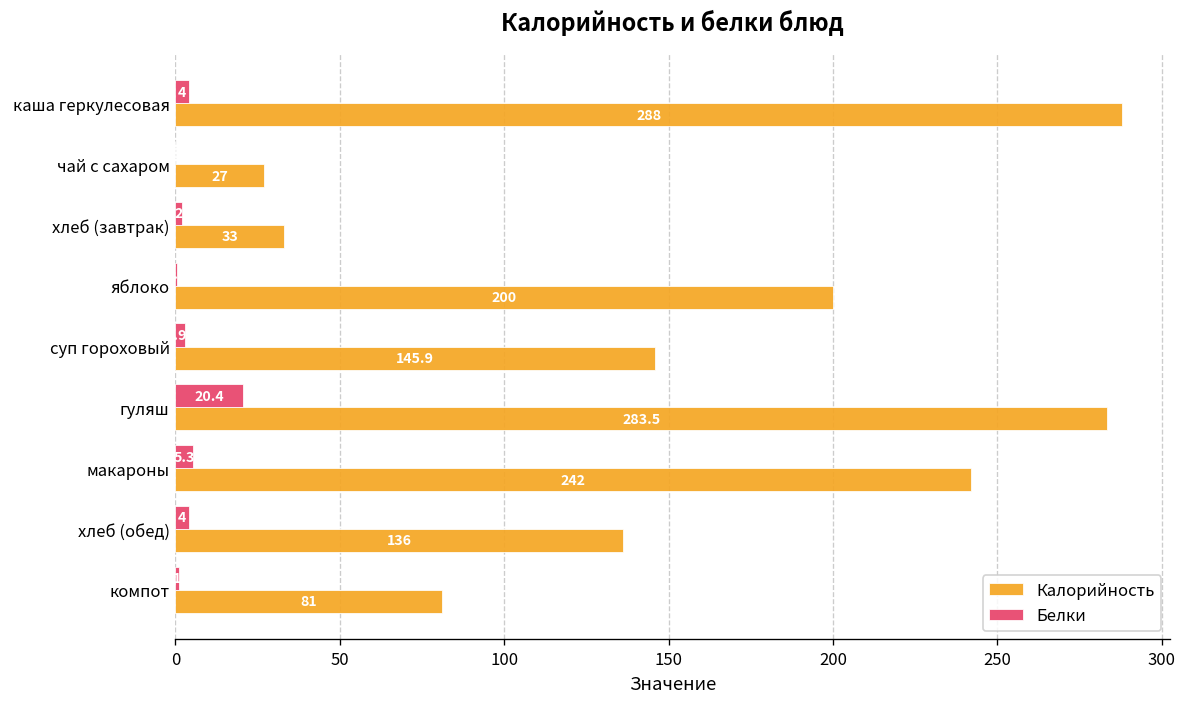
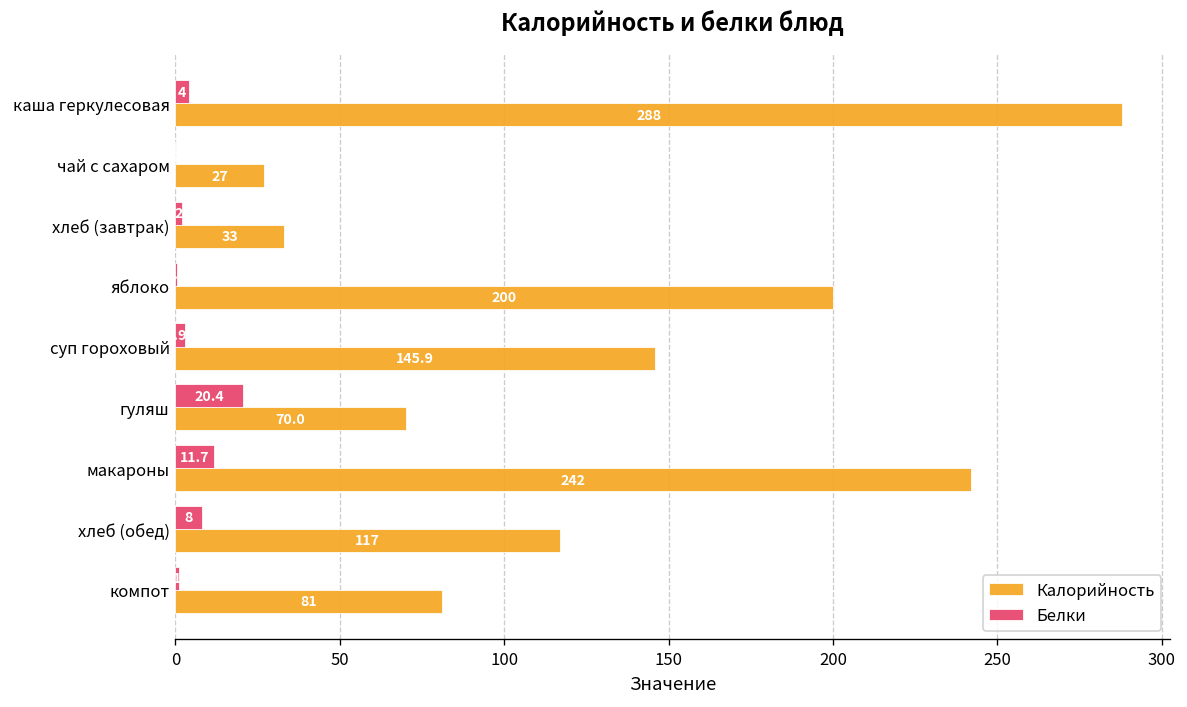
  {
    "Калорийность": {
      "каша геркулесовая": 288,
      "чай с сахаром": 27,
      "хлеб (завтрак)": 33,
      "яблоко": 200,
      "суп гороховый": 145.9,
-     "гуляш": 283.5,
+     "гуляш": 70.0,
      "макароны": 242,
-     "хлеб (обед)": 136,
+     "хлеб (обед)": 117,
      "компот": 81
    },
    "Белки": {
      "каша геркулесовая": 4,
      "гуляш": 20.4,
-     "макароны": 5.3,
-     "хлеб (обед)": 4
+     "макароны": 11.7,
+     "хлеб (обед)": 8
    }
  }
